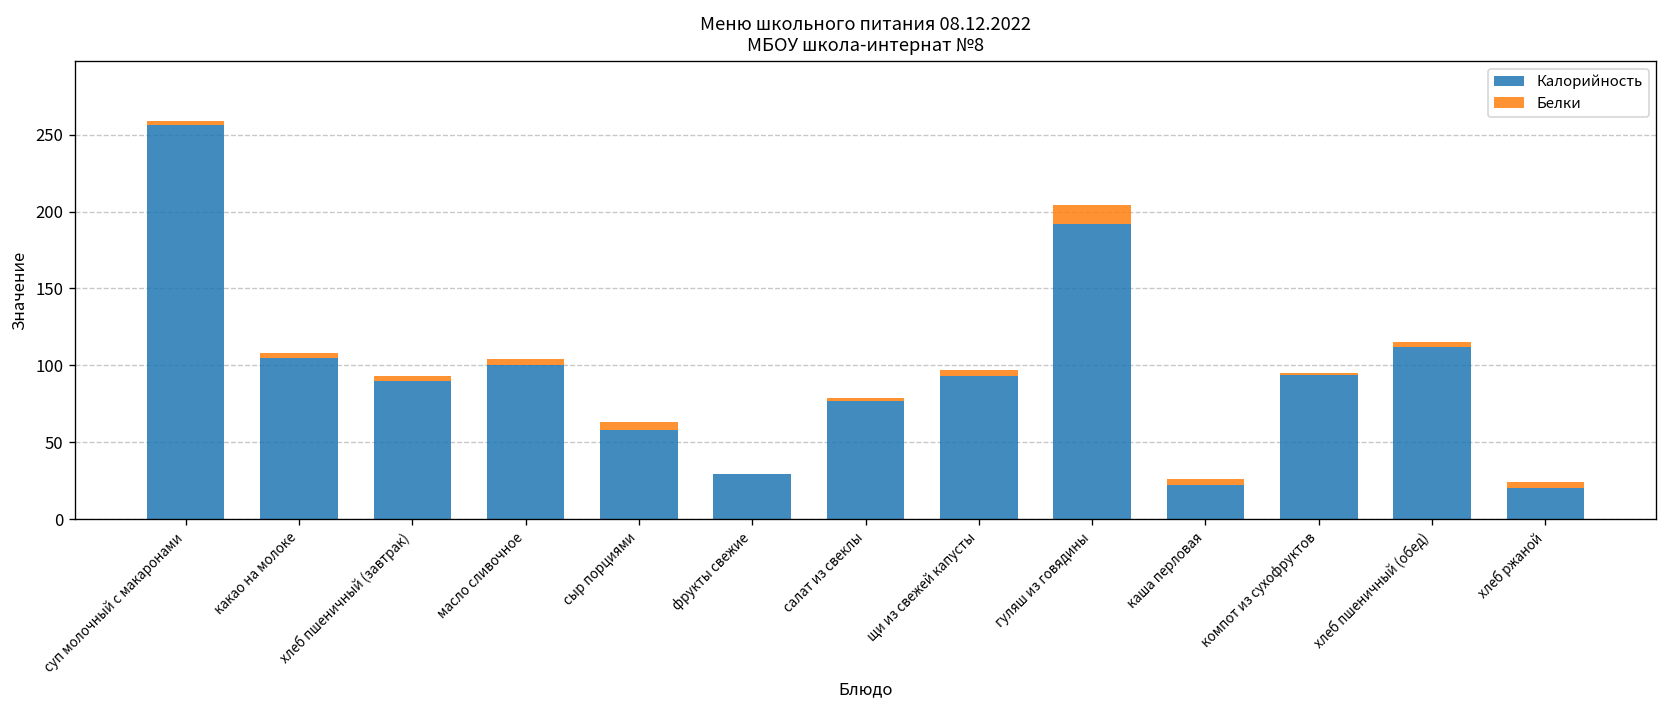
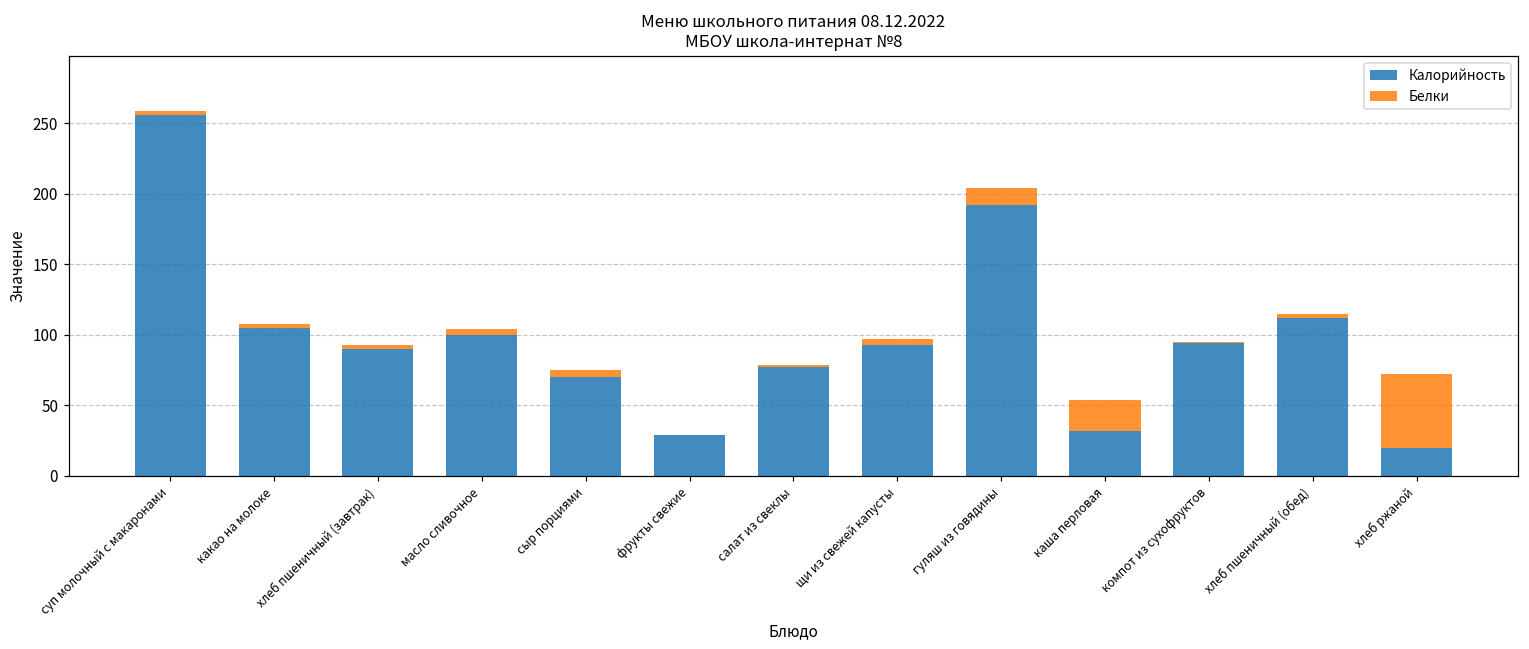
  {
    "Калорийность": {
      "суп молочный с макаронами": 256,
      "какао на молоке": 105,
      "хлеб пшеничный (завтрак)": 90,
      "масло сливочное": 100,
-     "сыр порциями": 58,
+     "сыр порциями": 70,
      "фрукты свежие": 29,
      "салат из свеклы": 77,
      "щи из свежей капусты": 93,
      "гуляш из говядины": 192,
-     "каша перловая": 22,
+     "каша перловая": 32,
      "компот из сухофруктов": 94,
      "хлеб пшеничный (обед)": 112,
      "хлеб ржаной": 20
    },
    "Белки": {
      "суп молочный с макаронами": 3,
      "какао на молоке": 3,
      "хлеб пшеничный (завтрак)": 3,
      "масло сливочное": 4,
      "сыр порциями": 5,
      "фрукты свежие": 0,
      "щи из свежей капусты": 4,
      "гуляш из говядины": 12,
-     "каша перловая": 4,
+     "каша перловая": 22,
      "хлеб пшеничный (обед)": 3,
-     "хлеб ржаной": 4
+     "хлеб ржаной": 52
    }
  }
